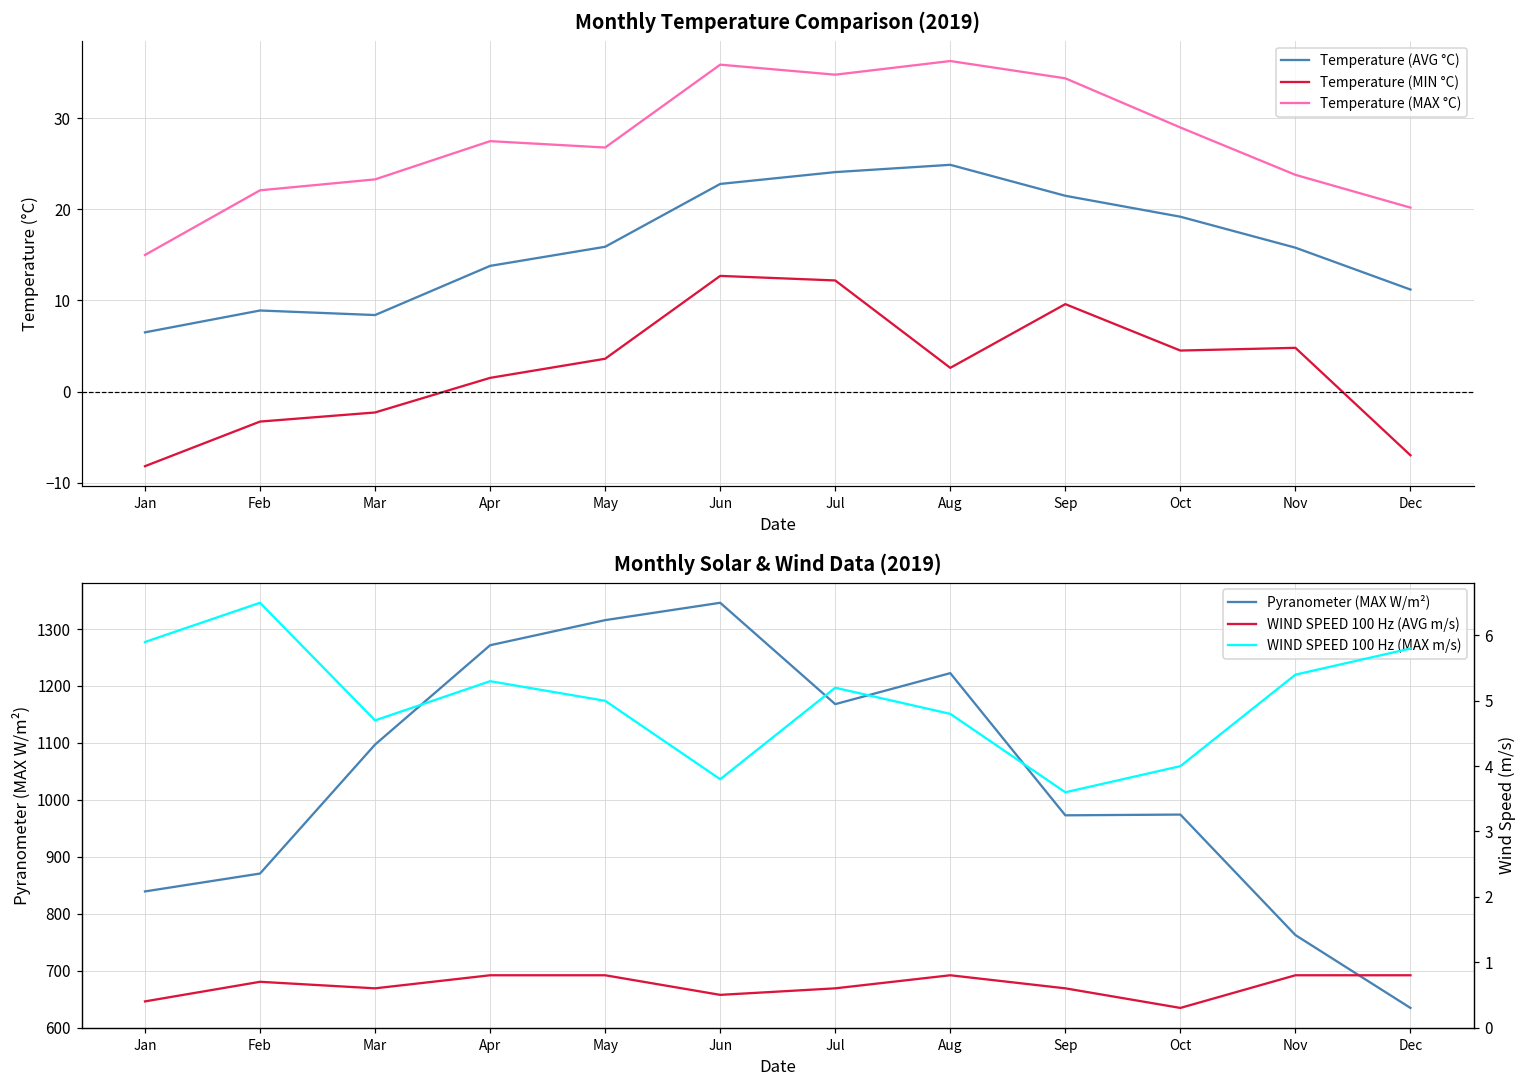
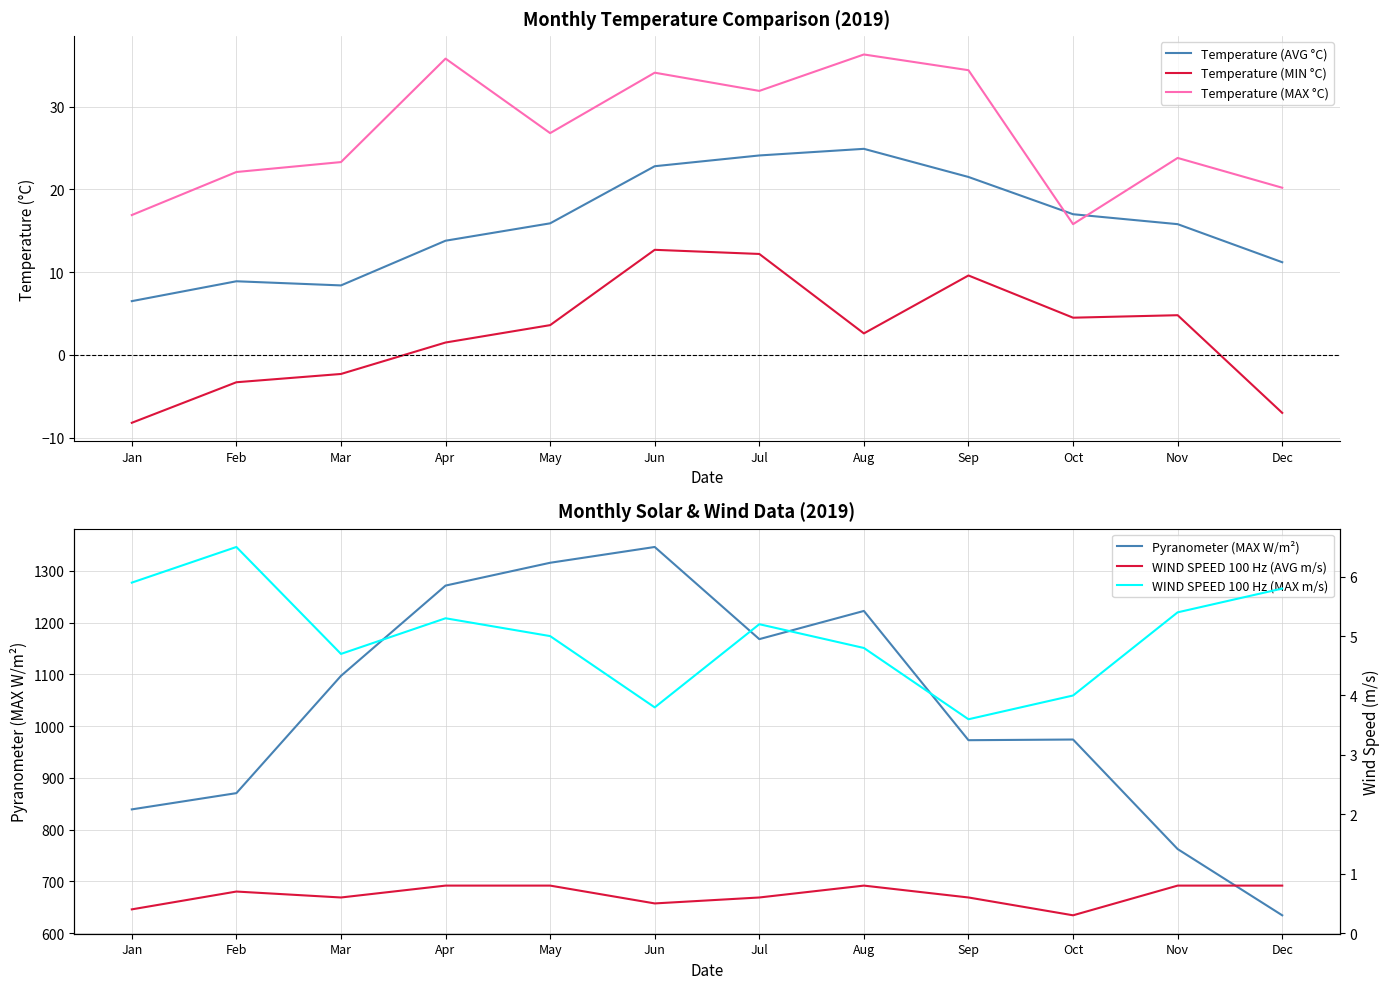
  {
    "Monthly Temperature Comparison (2019)": {
      "Temperature (AVG °C)": {
        "Jan": 7,
        "Feb": 9,
        "Mar": 8,
        "Apr": 14,
        "May": 16,
        "Jun": 23,
        "Jul": 24,
        "Aug": 25,
        "Sep": 22,
-       "Oct": 19,
+       "Oct": 17,
        "Nov": 16,
        "Dec": 11
      },
      "Temperature (MIN °C)": {
        "Jan": -8,
        "Feb": -3,
        "Mar": -2,
        "Apr": 2,
        "May": 4,
        "Jun": 13,
        "Jul": 12,
        "Aug": 3,
        "Sep": 10,
        "Oct": 5,
        "Nov": 5,
        "Dec": -7
      },
      "Temperature (MAX °C)": {
-       "Jan": 15,
+       "Jan": 17,
        "Feb": 22,
        "Mar": 23,
-       "Apr": 28,
+       "Apr": 36,
        "May": 27,
-       "Jun": 36,
-       "Jul": 35,
+       "Jun": 34,
+       "Jul": 32,
        "Aug": 36,
        "Sep": 34,
-       "Oct": 29,
+       "Oct": 16,
        "Nov": 24,
        "Dec": 20
      }
    }
  }
